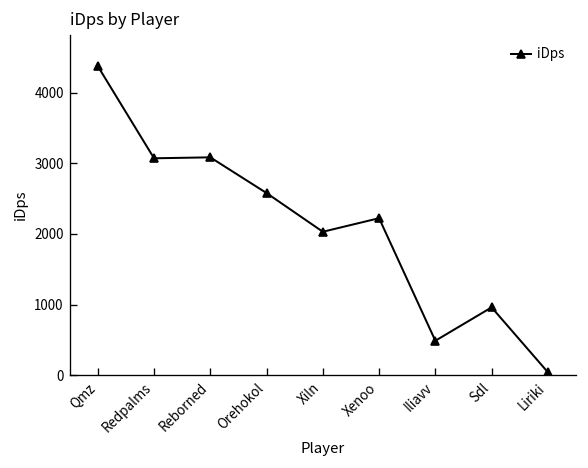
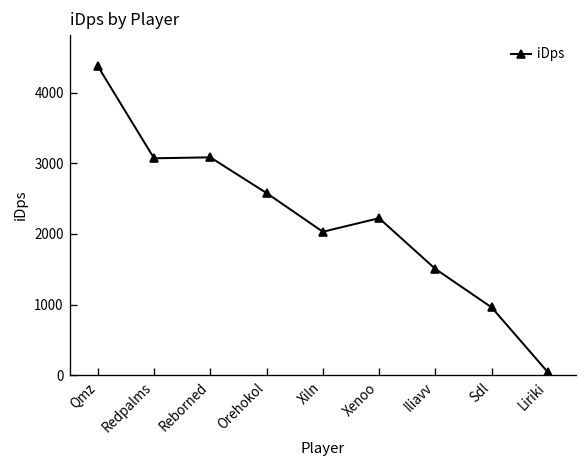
  {
    "Qmz": 4400,
    "Redpalms": 3100,
    "Reborned": 3100,
    "Orehokol": 2600,
    "Xiln": 2000,
    "Xenoo": 2200,
-   "Iliavv": 500,
+   "Iliavv": 1500,
    "Sdl": 1000,
    "Liriki": 0
  }
